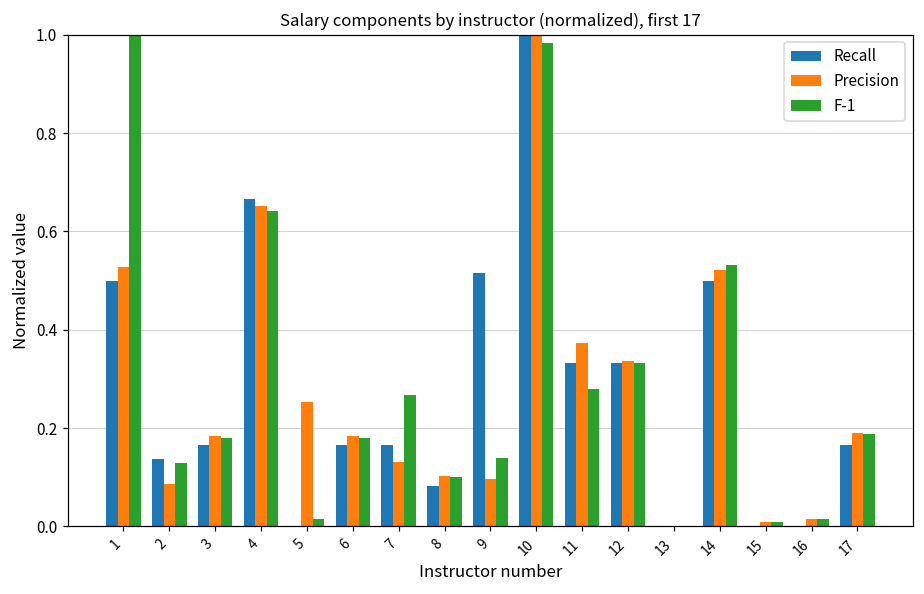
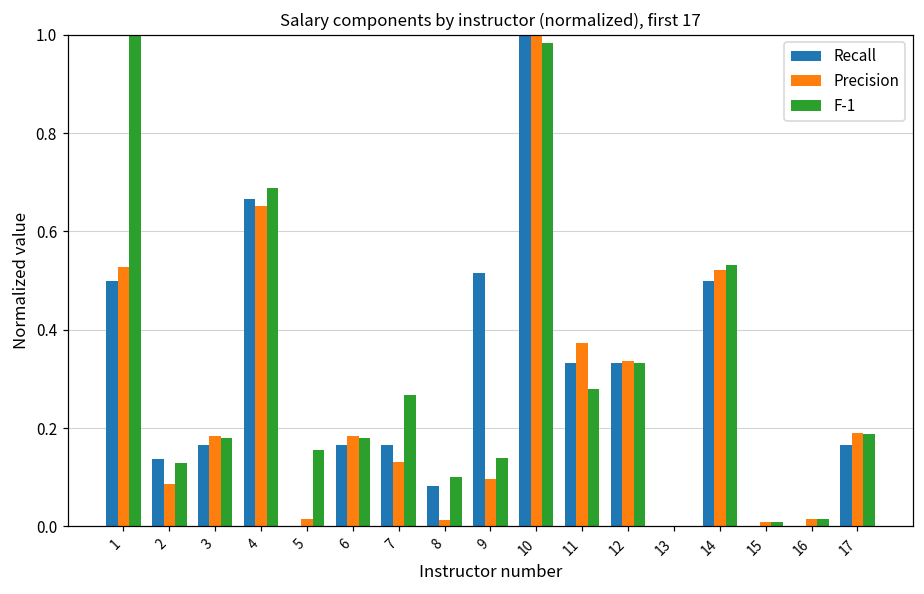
  {
    "Recall": {
      "1": 0.50,
      "2": 0.14,
      "3": 0.17,
      "4": 0.67,
      "5": 0.00,
      "6": 0.17,
      "7": 0.17,
      "8": 0.08,
      "9": 0.52,
      "10": 1.00,
      "11": 0.33,
      "12": 0.33,
      "13": 0.00,
      "14": 0.50,
      "15": 0.00,
      "16": 0.00,
      "17": 0.17
    },
    "Precision": {
      "1": 0.53,
      "2": 0.09,
      "3": 0.18,
      "4": 0.65,
-     "5": 0.25,
+     "5": 0.02,
      "6": 0.18,
      "7": 0.13,
-     "8": 0.10,
+     "8": 0.01,
      "9": 0.10,
      "10": 1.00,
      "11": 0.37,
      "12": 0.34,
      "13": 0.00,
      "14": 0.52,
      "15": 0.01,
      "16": 0.02,
      "17": 0.19
    },
    "F-1": {
      "1": 1.00,
      "2": 0.13,
      "3": 0.18,
-     "4": 0.64,
-     "5": 0.02,
+     "4": 0.69,
+     "5": 0.16,
      "6": 0.18,
      "7": 0.27,
      "8": 0.10,
      "9": 0.14,
      "10": 0.98,
      "11": 0.28,
      "12": 0.33,
      "13": 0.00,
      "14": 0.53,
      "15": 0.01,
      "16": 0.02,
      "17": 0.19
    }
  }
